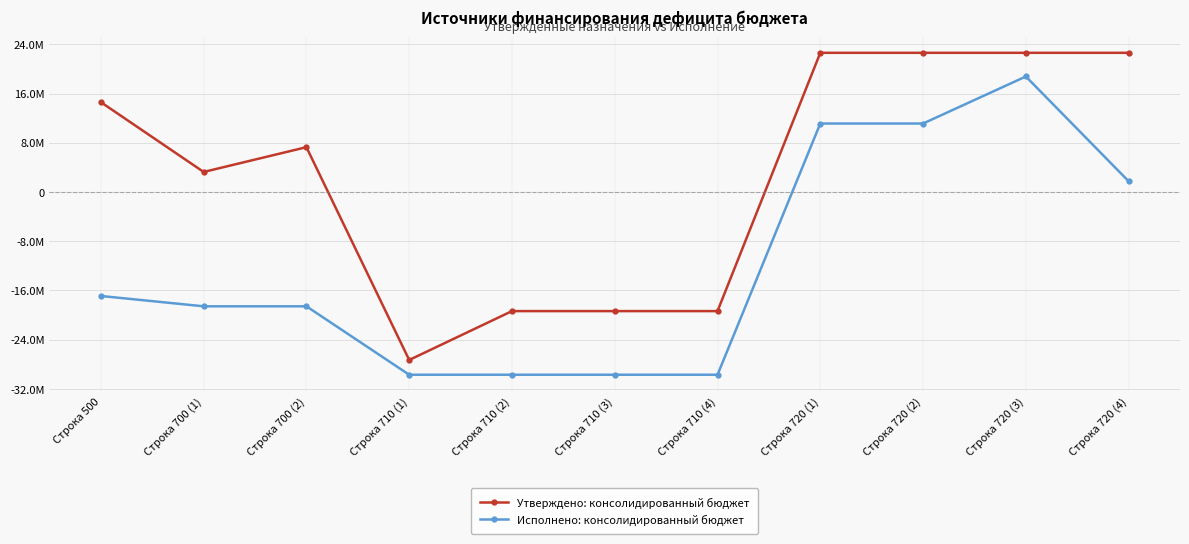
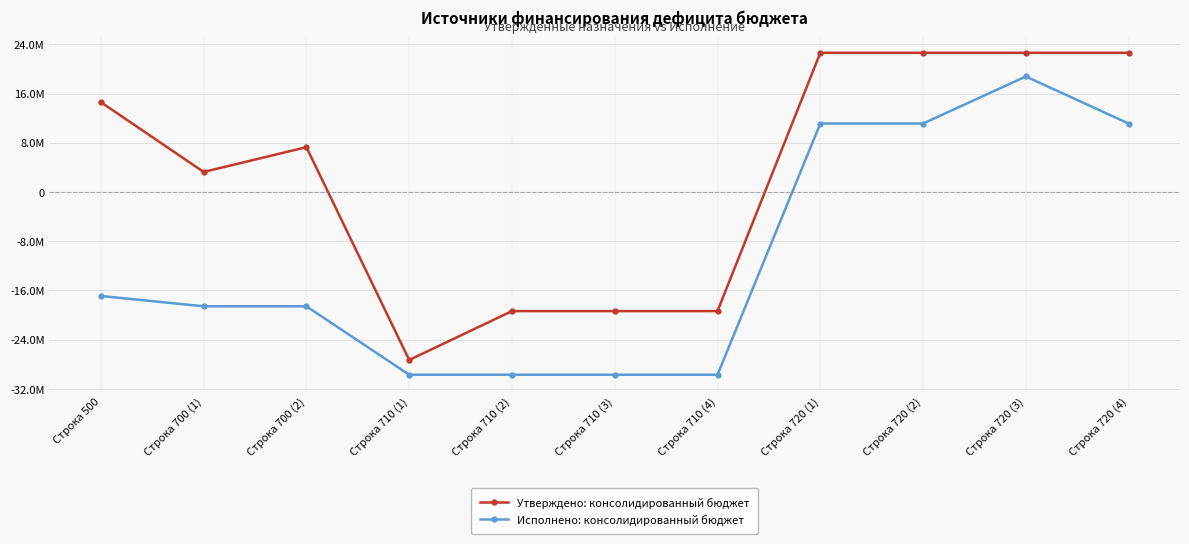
  {
    "Утверждено: консолидированный бюджет": {
      "Строка 500": 15000000,
      "Строка 700 (1)": 3000000,
      "Строка 700 (2)": 7000000,
      "Строка 710 (1)": -27000000,
      "Строка 710 (2)": -19000000,
      "Строка 710 (3)": -19000000,
      "Строка 710 (4)": -19000000,
      "Строка 720 (1)": 23000000,
      "Строка 720 (2)": 23000000,
      "Строка 720 (3)": 23000000,
      "Строка 720 (4)": 23000000
    },
    "Исполнено: консолидированный бюджет": {
      "Строка 500": -17000000,
      "Строка 700 (1)": -19000000,
      "Строка 700 (2)": -19000000,
      "Строка 710 (1)": -30000000,
      "Строка 710 (2)": -30000000,
      "Строка 710 (3)": -30000000,
      "Строка 710 (4)": -30000000,
      "Строка 720 (1)": 11000000,
      "Строка 720 (2)": 11000000,
      "Строка 720 (3)": 19000000,
-     "Строка 720 (4)": 2000000
+     "Строка 720 (4)": 11000000
    }
  }
